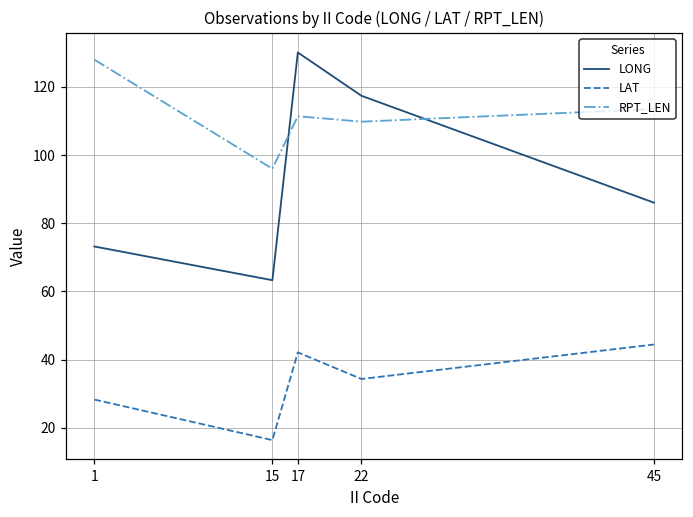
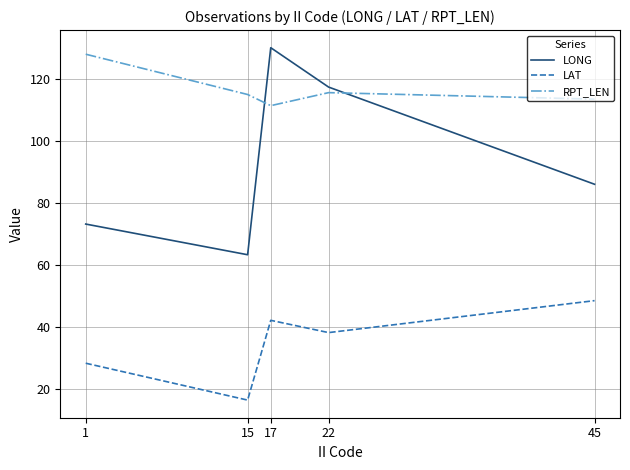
  {
    "LONG": {
      "1": 73,
      "15": 63,
      "17": 130,
      "22": 117,
      "45": 86
    },
    "LAT": {
      "1": 28,
      "15": 16,
      "17": 42,
-     "22": 34,
-     "45": 44
+     "22": 38,
+     "45": 48
    },
    "RPT_LEN": {
      "1": 128,
-     "15": 96,
+     "15": 115,
      "17": 111,
-     "22": 110
+     "22": 116
    }
  }
